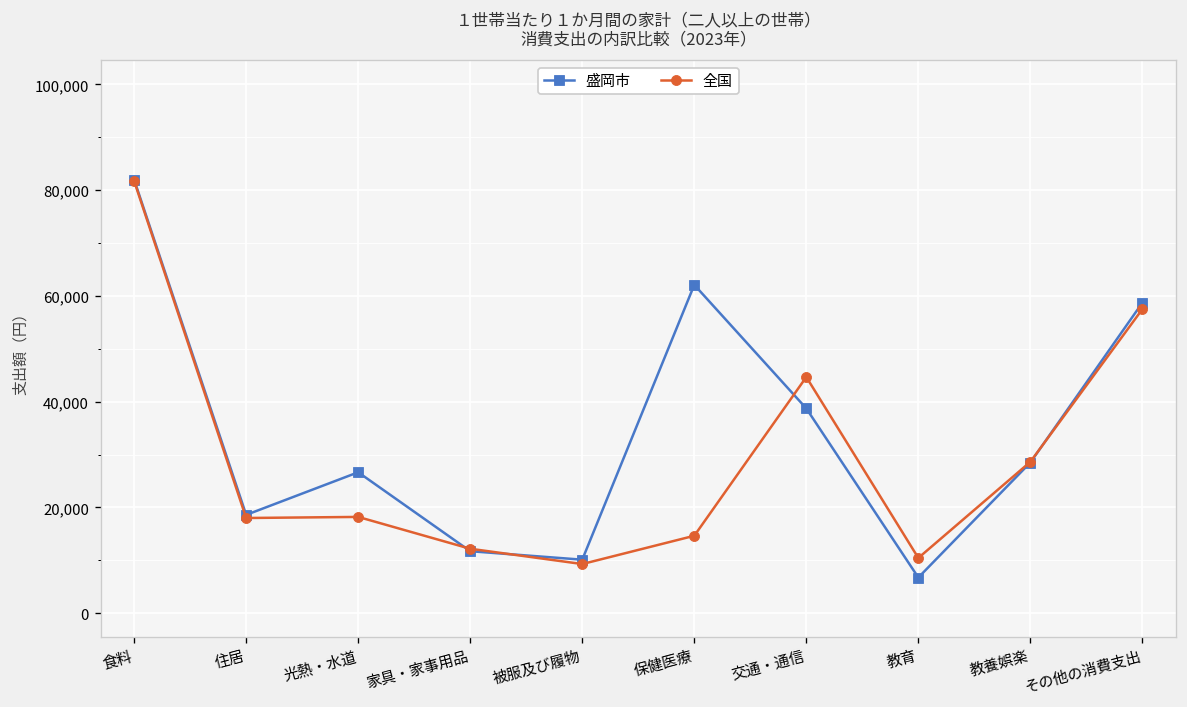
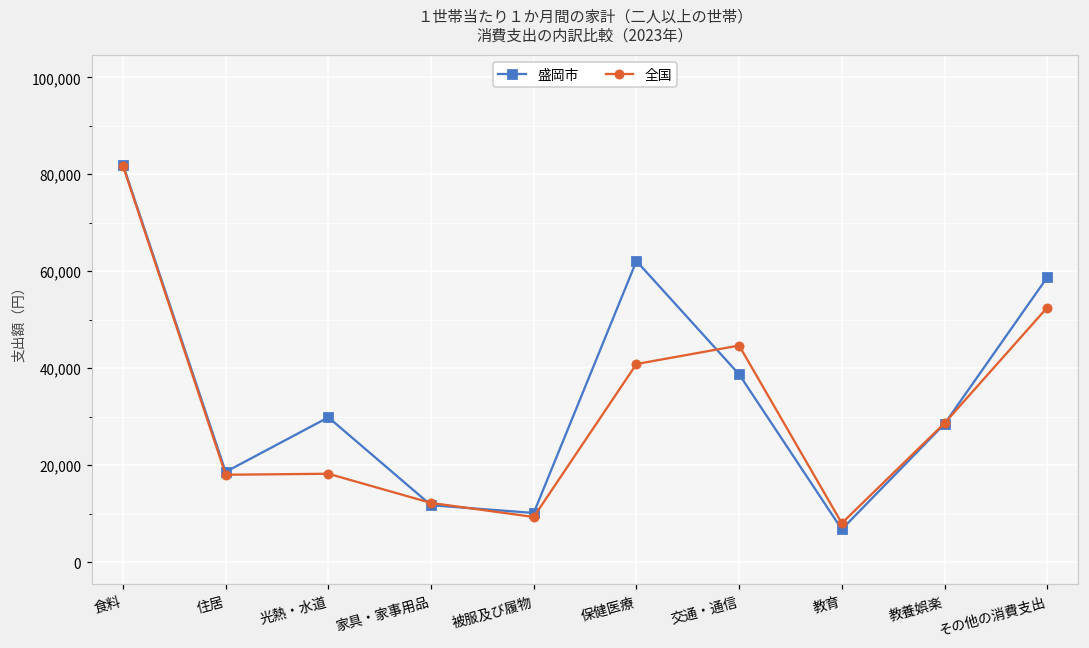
  {
    "盛岡市": {
      "住居": "19,000",
-     "光熱・水道": "27,000",
+     "光熱・水道": "30,000",
      "被服及び履物": "10,000",
      "保健医療": "62,000",
      "交通・通信": "39,000",
      "教育": "7,000",
      "その他の消費支出": "59,000"
    },
    "全国": {
      "住居": "18,000",
      "光熱・水道": "18,000",
      "被服及び履物": "9,000",
-     "保健医療": "15,000",
+     "保健医療": "41,000",
      "交通・通信": "45,000",
-     "教育": "10,000",
-     "その他の消費支出": "58,000"
+     "教育": "8,000",
+     "その他の消費支出": "52,000"
    }
  }
